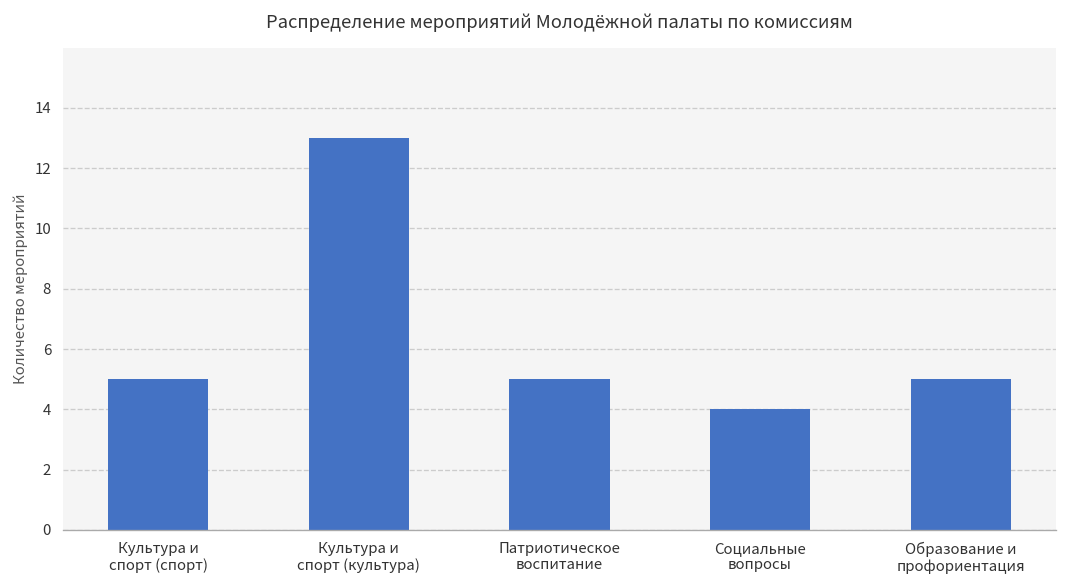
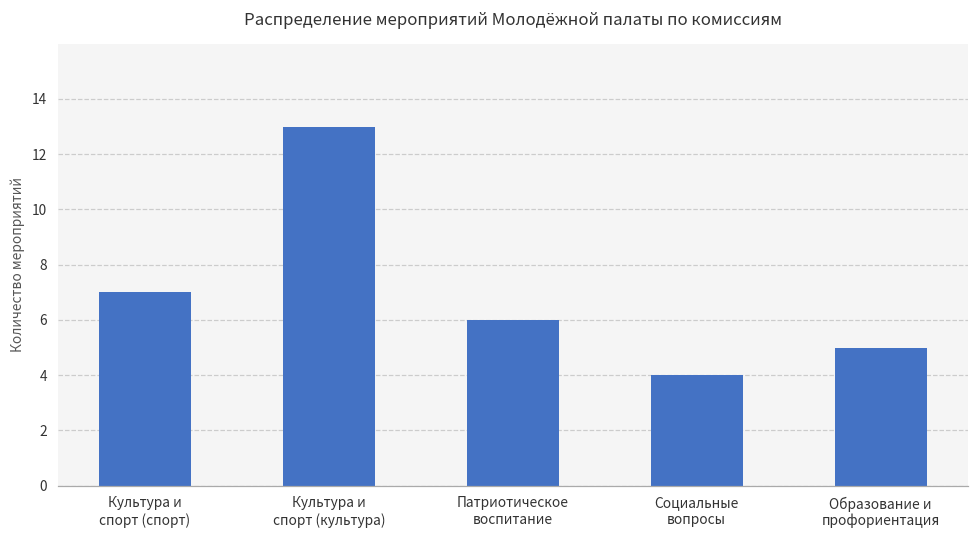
  {
-   "Культура и спорт (спорт)": 5,
+   "Культура и спорт (спорт)": 7,
    "Культура и спорт (культура)": 13,
-   "Патриотическое воспитание": 5,
+   "Патриотическое воспитание": 6,
    "Социальные вопросы": 4,
    "Образование и профориентация": 5
  }
